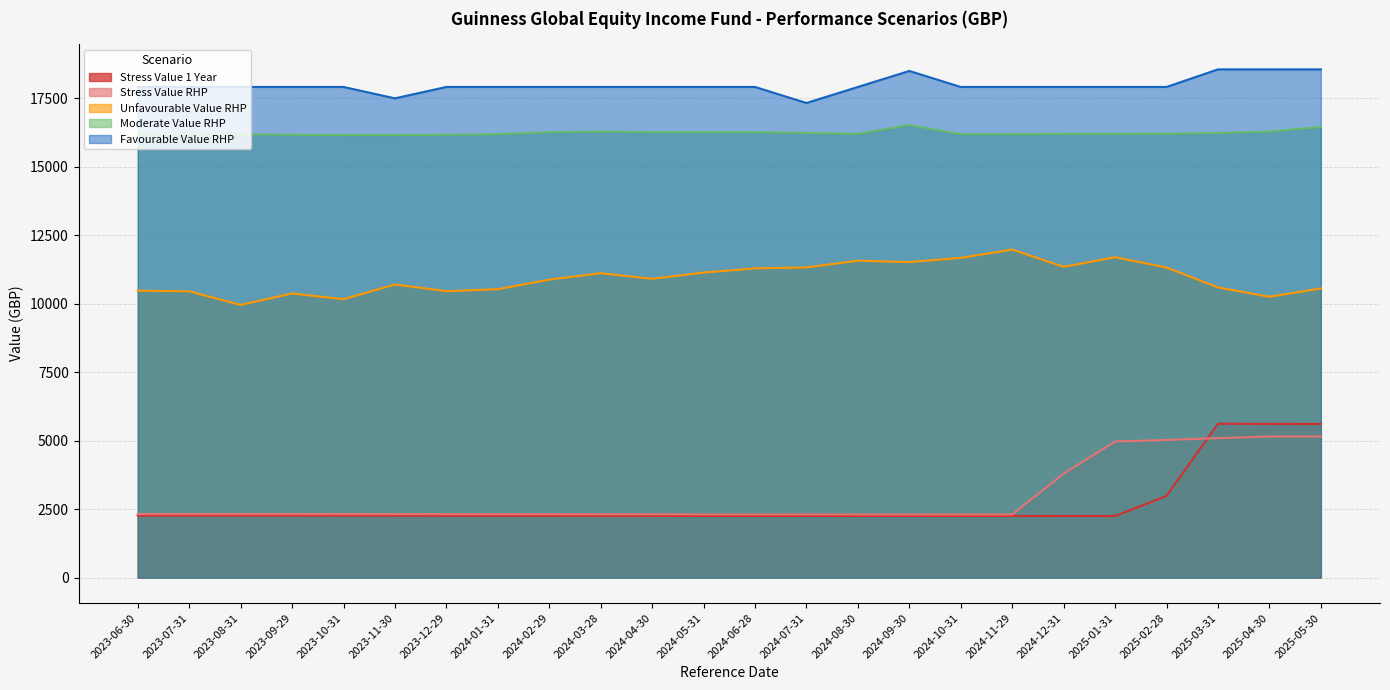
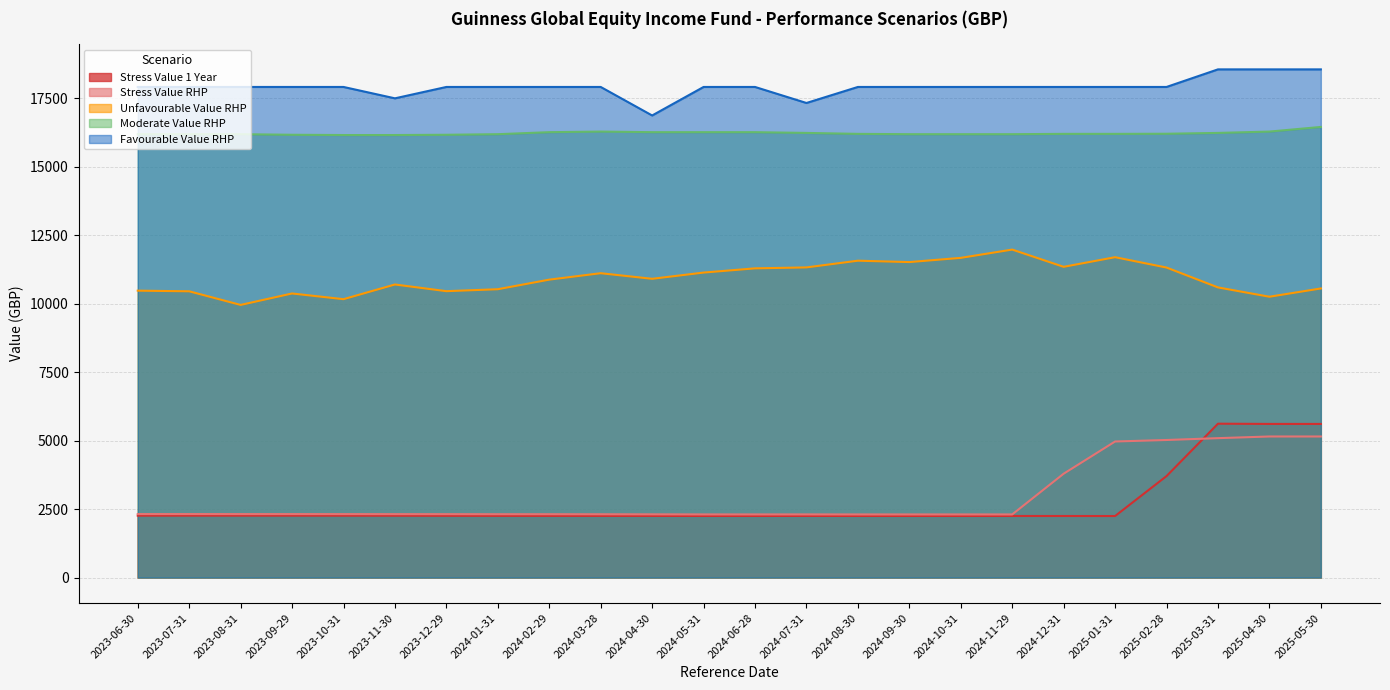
  {
    "Stress Value 1 Year": {
      "2024-12-31": 2200,
      "2025-01-31": 2200,
-     "2025-02-28": 3000,
+     "2025-02-28": 3700,
      "2025-03-31": 5600,
      "2025-04-30": 5600,
      "2025-05-30": 5600
    },
    "Stress Value RHP": {
      "2024-12-31": 3800,
      "2025-01-31": 5000,
      "2025-02-28": 5000,
      "2025-03-31": 5100,
      "2025-04-30": 5200,
      "2025-05-30": 5200
    },
    "Unfavourable Value RHP": {
      "2023-06-30": 10500,
      "2023-07-31": 10500,
      "2023-08-31": 10000,
      "2023-09-29": 10400,
      "2023-10-31": 10200,
      "2023-11-30": 10700,
      "2023-12-29": 10500,
      "2024-01-31": 10500,
      "2024-02-29": 10900,
      "2024-03-28": 11100,
      "2024-04-30": 10900,
      "2024-05-31": 11100,
      "2024-06-28": 11300,
      "2024-07-31": 11300,
      "2024-08-30": 11600,
      "2024-09-30": 11500,
      "2024-10-31": 11700,
      "2024-11-29": 12000,
      "2024-12-31": 11300,
      "2025-01-31": 11700,
      "2025-02-28": 11300,
      "2025-03-31": 10600,
      "2025-04-30": 10300,
      "2025-05-30": 10600
    },
    "Moderate Value RHP": {
      "2023-09-29": 16200,
      "2023-10-31": 16200,
      "2023-11-30": 16200,
      "2023-12-29": 16200,
      "2024-01-31": 16200,
      "2024-02-29": 16300,
      "2024-03-28": 16300,
      "2024-04-30": 16300,
      "2024-05-31": 16300,
      "2024-06-28": 16300,
      "2024-07-31": 16200,
      "2024-08-30": 16200,
-     "2024-09-30": 16500,
+     "2024-09-30": 16200,
      "2024-10-31": 16200,
      "2024-11-29": 16200,
      "2024-12-31": 16200,
      "2025-01-31": 16200,
      "2025-02-28": 16200,
      "2025-03-31": 16200,
      "2025-04-30": 16300,
      "2025-05-30": 16500
    },
    "Favourable Value RHP": {
      "2023-09-29": 17900,
      "2023-10-31": 17900,
      "2023-11-30": 17500,
      "2023-12-29": 17900,
      "2024-01-31": 17900,
      "2024-02-29": 17900,
      "2024-03-28": 17900,
-     "2024-04-30": 17900,
+     "2024-04-30": 16900,
      "2024-05-31": 17900,
      "2024-06-28": 17900,
      "2024-07-31": 17300,
      "2024-08-30": 17900,
-     "2024-09-30": 18500,
+     "2024-09-30": 17900,
      "2024-10-31": 17900,
      "2024-11-29": 17900,
      "2024-12-31": 17900,
      "2025-01-31": 17900,
      "2025-02-28": 17900,
      "2025-03-31": 18600,
      "2025-04-30": 18600,
      "2025-05-30": 18600
    }
  }
